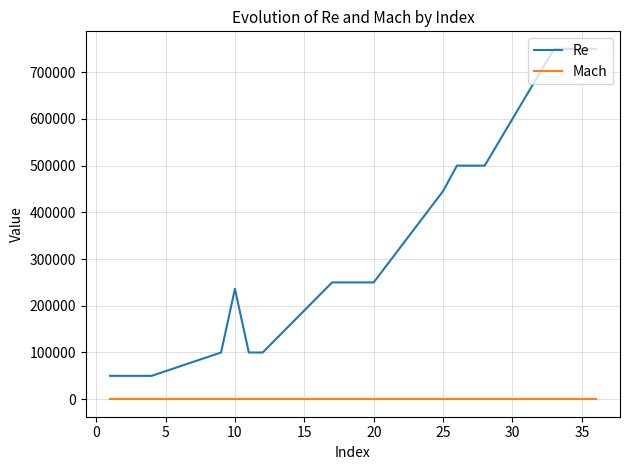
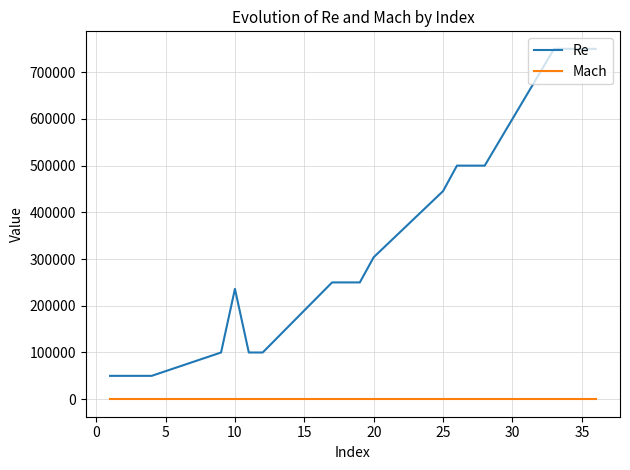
  {
    "Re": {
      "10": 240000,
-     "20": 250000,
+     "20": 300000,
      "25": 450000
    },
    "Mach": {
      "10": 0,
      "20": 0,
      "25": 0,
      "35": 0
    }
  }
